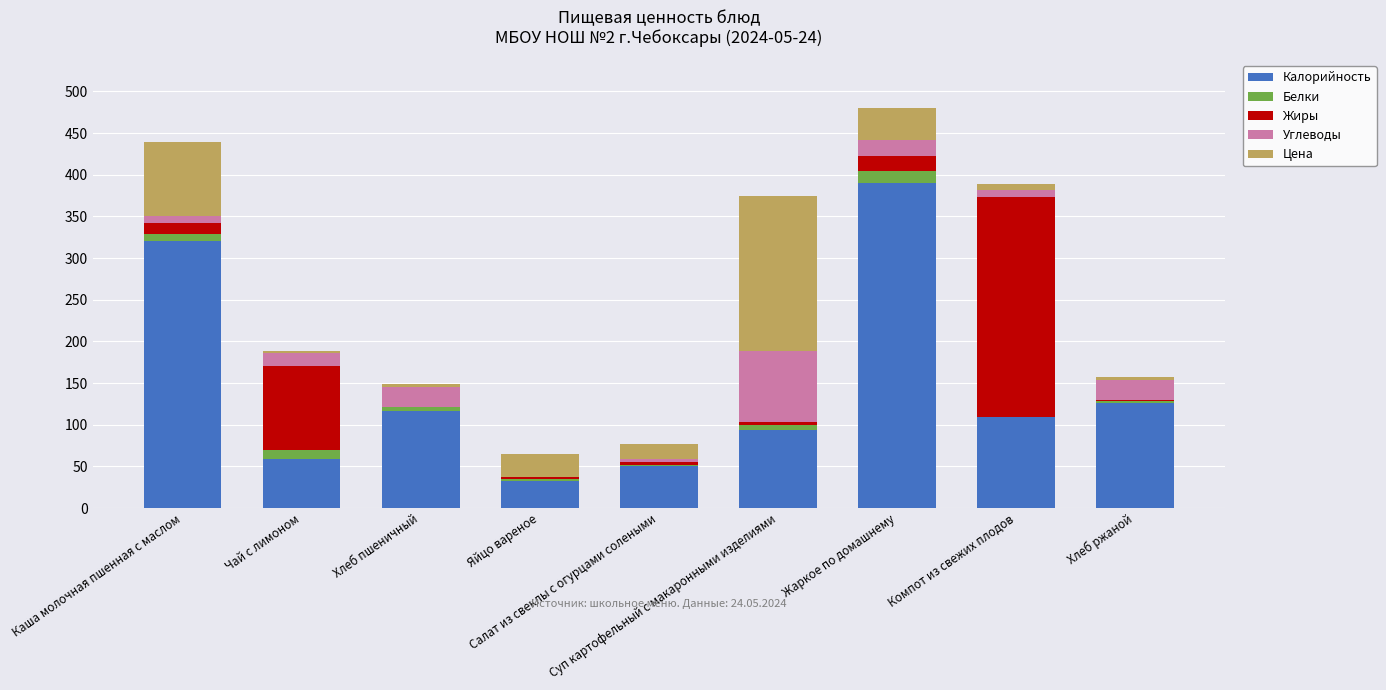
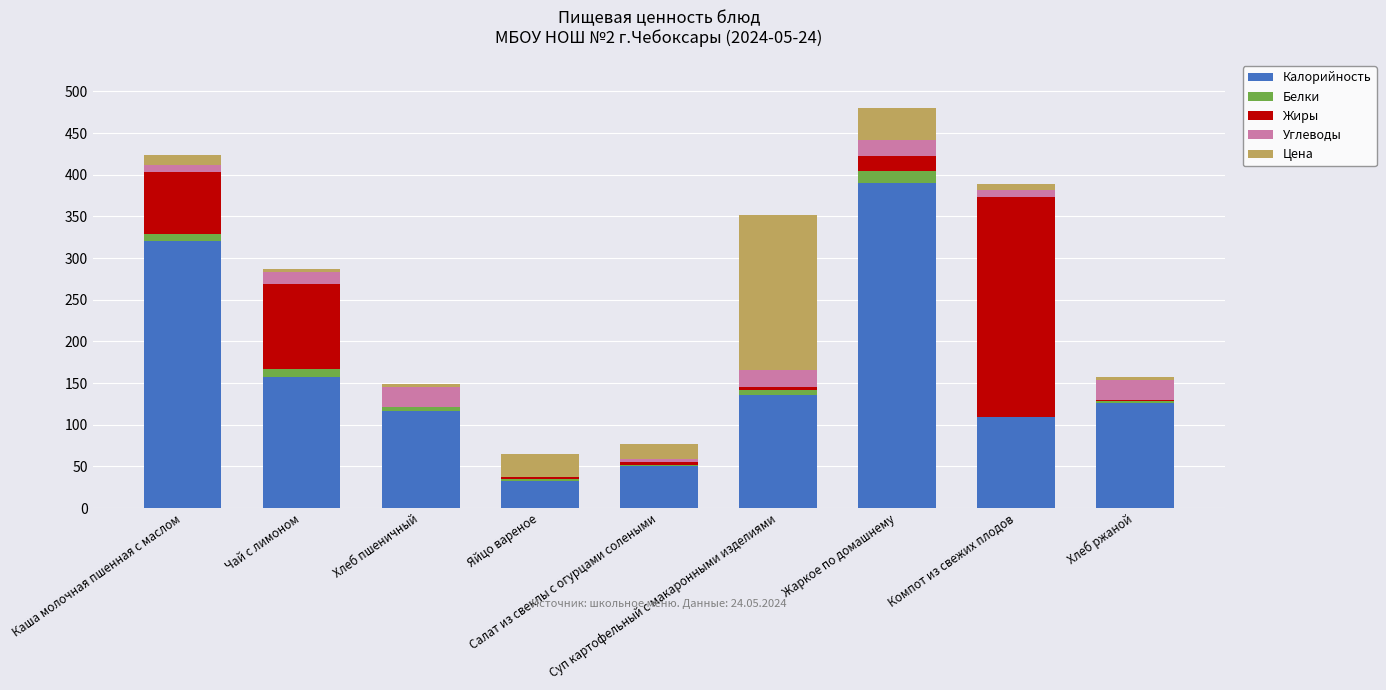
  {
    "Калорийность": {
      "Каша молочная пшенная с маслом": 320,
-     "Чай с лимоном": 60,
+     "Чай с лимоном": 160,
      "Хлеб пшеничный": 120,
      "Яйцо вареное": 30,
      "Салат из свеклы с огурцами солеными": 50,
-     "Суп картофельный с макаронными изделиями": 90,
+     "Суп картофельный с макаронными изделиями": 140,
      "Жаркое по домашнему": 390,
      "Компот из свежих плодов": 110,
      "Хлеб ржаной": 130
    },
    "Белки": {
      "Каша молочная пшенная с маслом": 10,
      "Чай с лимоном": 10,
      "Хлеб пшеничный": 0,
      "Суп картофельный с макаронными изделиями": 10,
      "Жаркое по домашнему": 10
    },
    "Жиры": {
-     "Каша молочная пшенная с маслом": 10,
+     "Каша молочная пшенная с маслом": 70,
      "Чай с лимоном": 100,
      "Салат из свеклы с огурцами солеными": 0,
      "Суп картофельный с макаронными изделиями": 0,
      "Жаркое по домашнему": 20,
      "Компот из свежих плодов": 260
    },
    "Углеводы": {
      "Каша молочная пшенная с маслом": 10,
      "Чай с лимоном": 20,
      "Хлеб пшеничный": 20,
      "Салат из свеклы с огурцами солеными": 0,
-     "Суп картофельный с макаронными изделиями": 90,
+     "Суп картофельный с макаронными изделиями": 20,
      "Жаркое по домашнему": 20,
      "Компот из свежих плодов": 10,
      "Хлеб ржаной": 20
    },
    "Цена": {
-     "Каша молочная пшенная с маслом": 90,
+     "Каша молочная пшенная с маслом": 10,
      "Хлеб пшеничный": 0,
      "Яйцо вареное": 30,
      "Салат из свеклы с огурцами солеными": 20,
      "Суп картофельный с макаронными изделиями": 190,
      "Жаркое по домашнему": 40,
      "Компот из свежих плодов": 10
    }
  }
